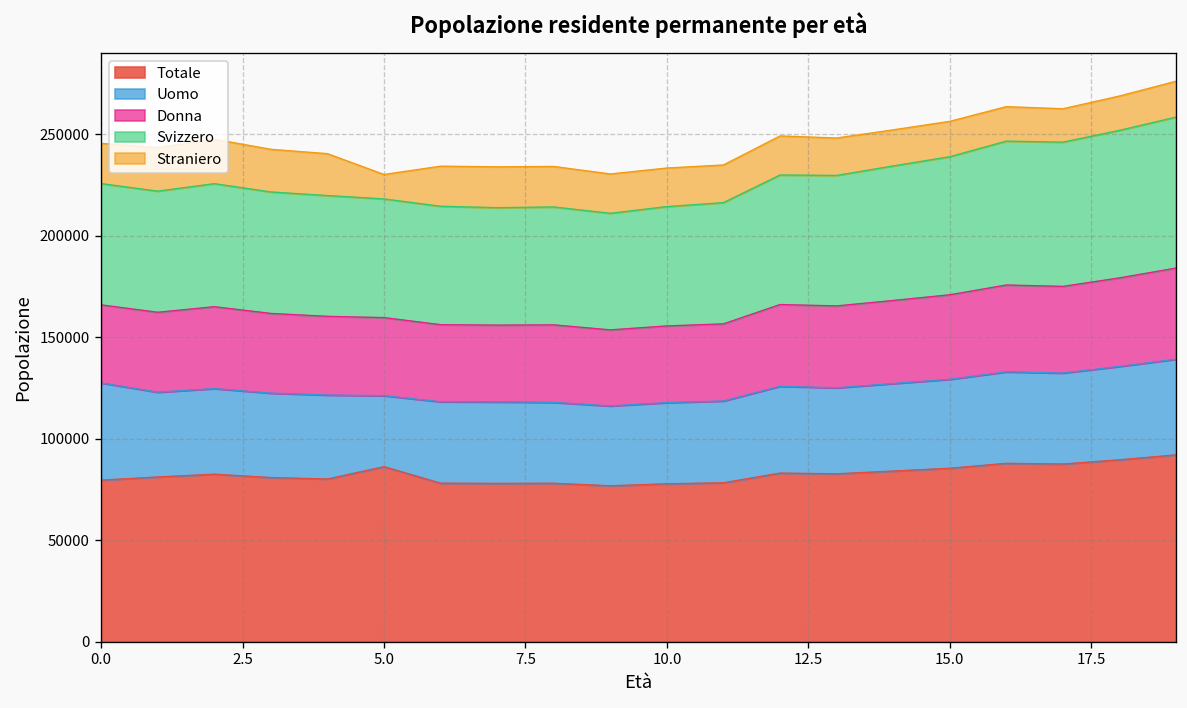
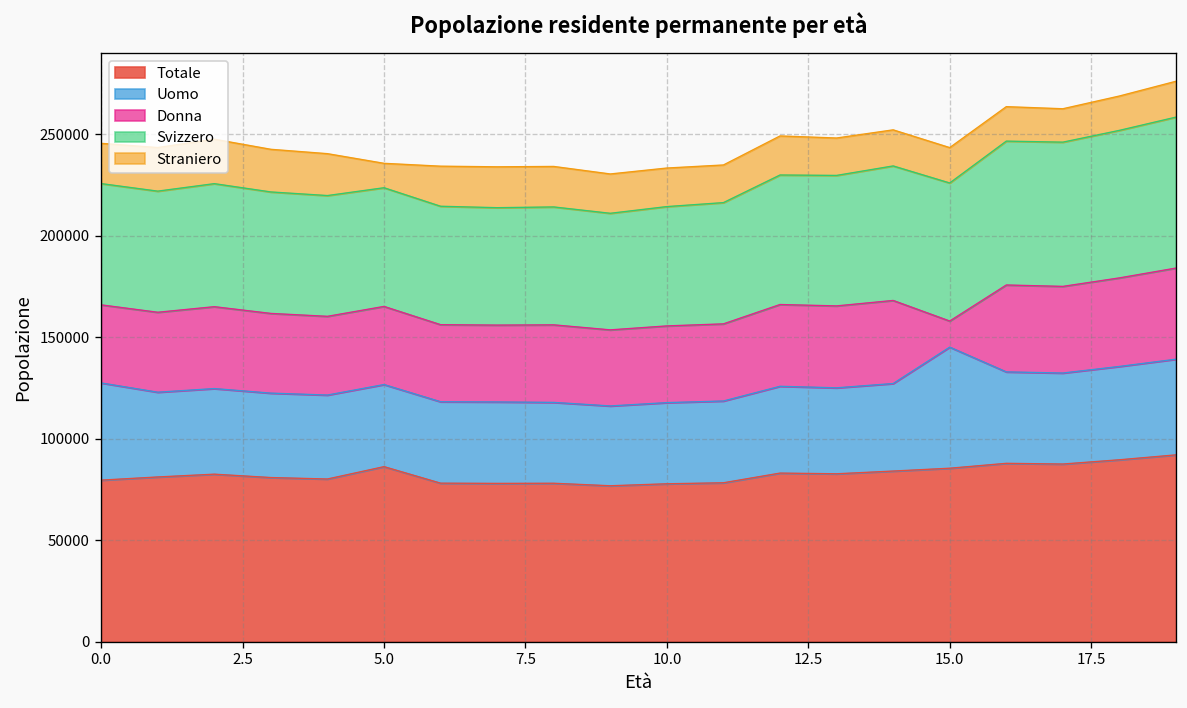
  {
    "Totale": {
      "0.0": 80000,
      "5.0": 86000,
      "10.0": 78000,
      "15.0": 85000
    },
    "Uomo": {
      "0.0": 48000,
-     "5.0": 35000,
+     "5.0": 40000,
      "10.0": 40000,
-     "15.0": 44000
+     "15.0": 60000
    },
    "Donna": {
      "0.0": 38000,
      "5.0": 39000,
      "10.0": 38000,
-     "15.0": 42000
+     "15.0": 13000
    },
    "Svizzero": {
      "0.0": 60000,
      "5.0": 59000,
      "10.0": 59000,
      "15.0": 68000
    },
    "Straniero": {
      "0.0": 20000,
      "5.0": 12000,
      "10.0": 19000,
      "15.0": 17000
    }
  }
